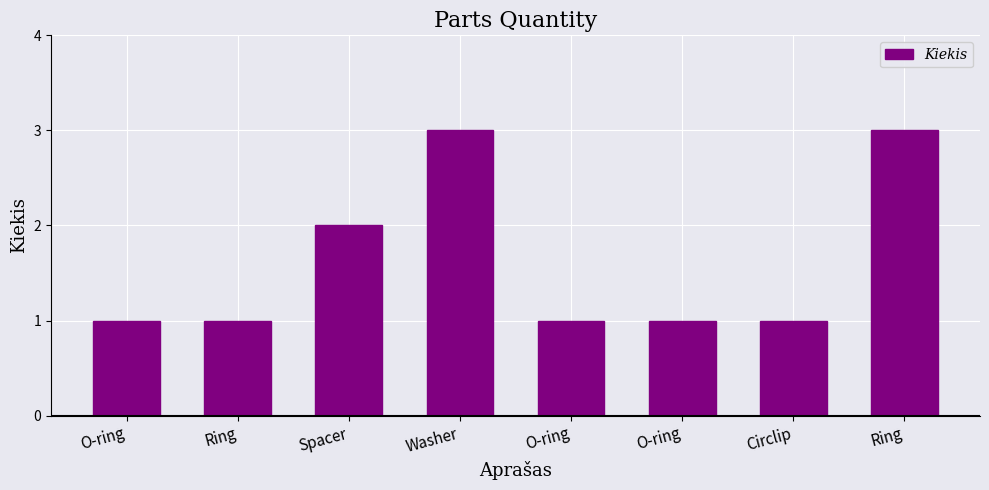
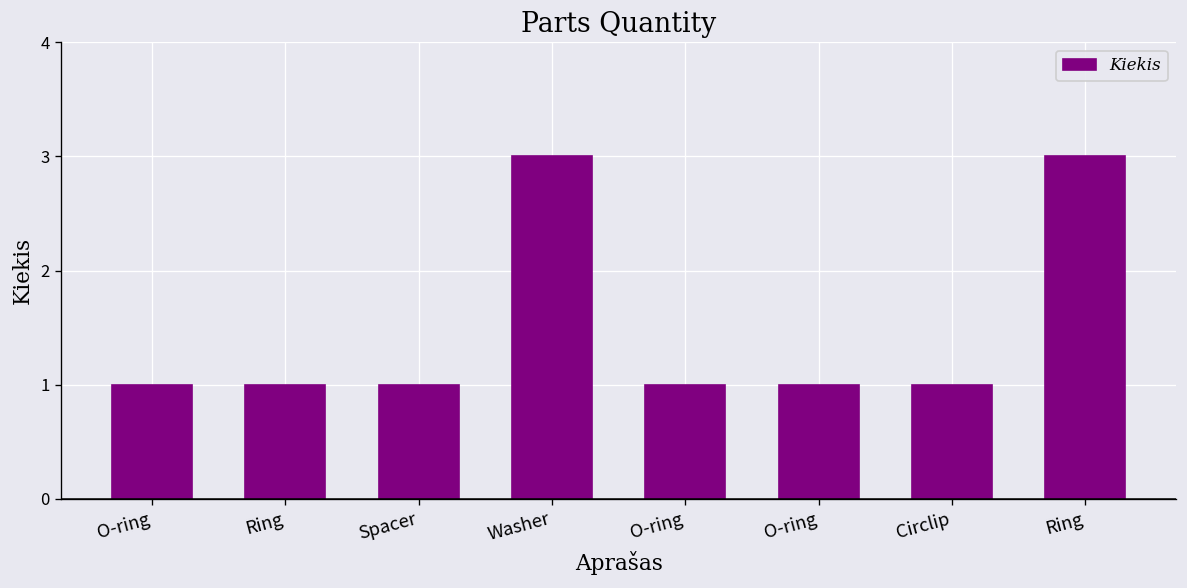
  {
-   "Spacer": 2,
+   "Spacer": 1,
    "Washer": 3,
    "Circlip": 1
  }
